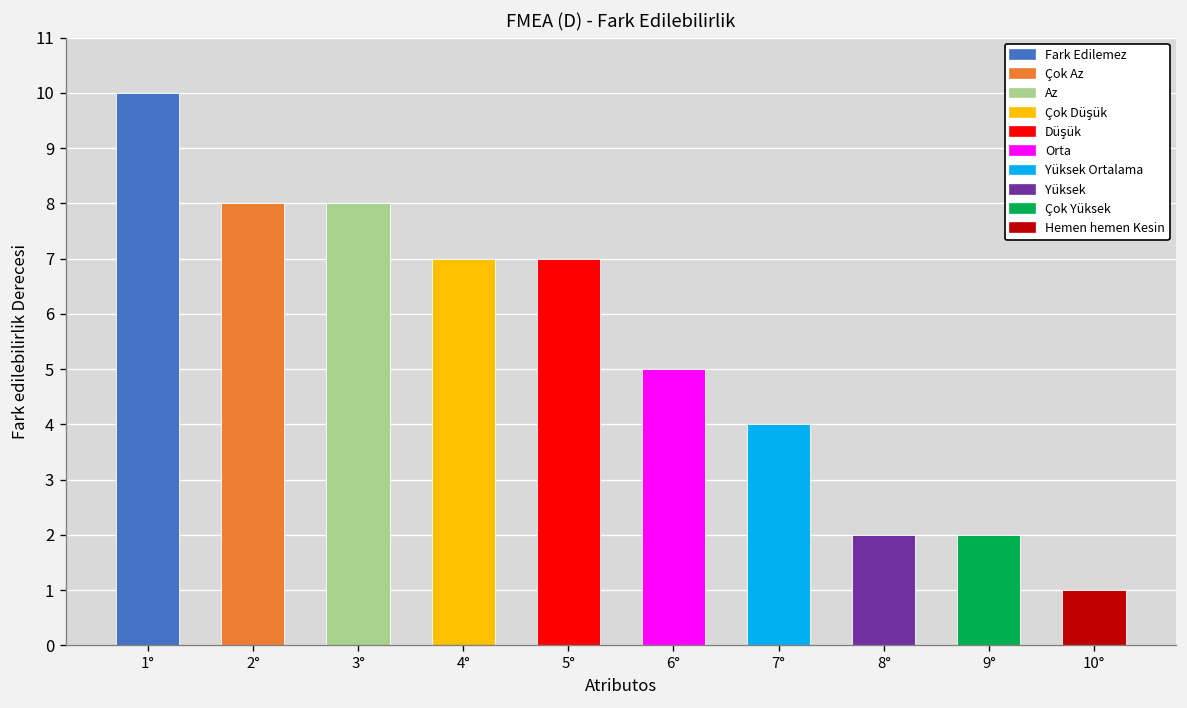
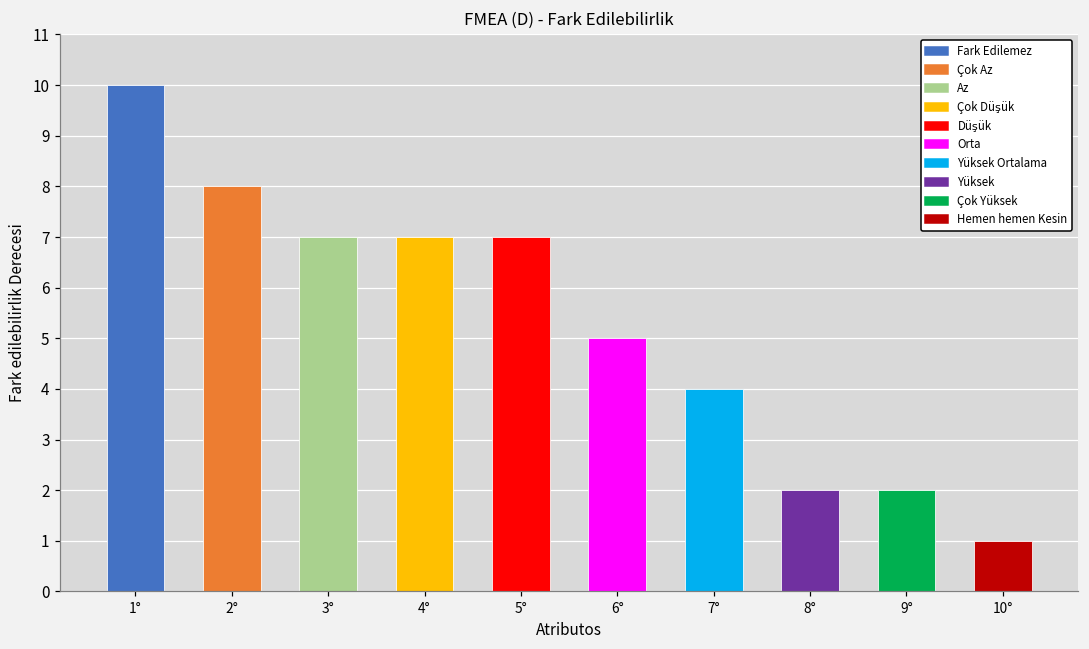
  {
    "1°": 10,
    "2°": 8,
-   "3°": 8,
+   "3°": 7,
    "4°": 7,
    "5°": 7,
    "6°": 5,
    "7°": 4,
    "8°": 2,
    "9°": 2,
    "10°": 1
  }
